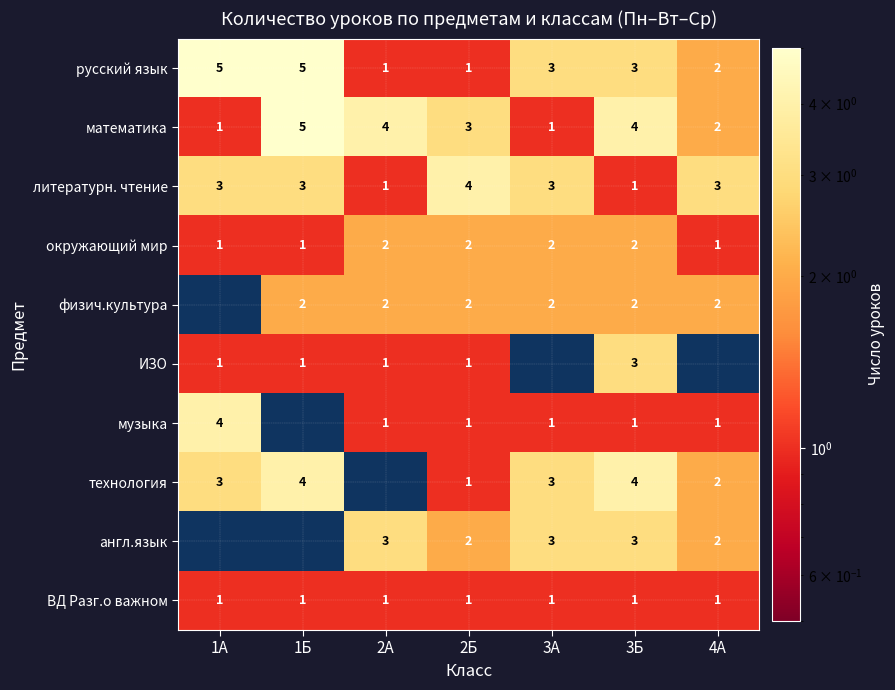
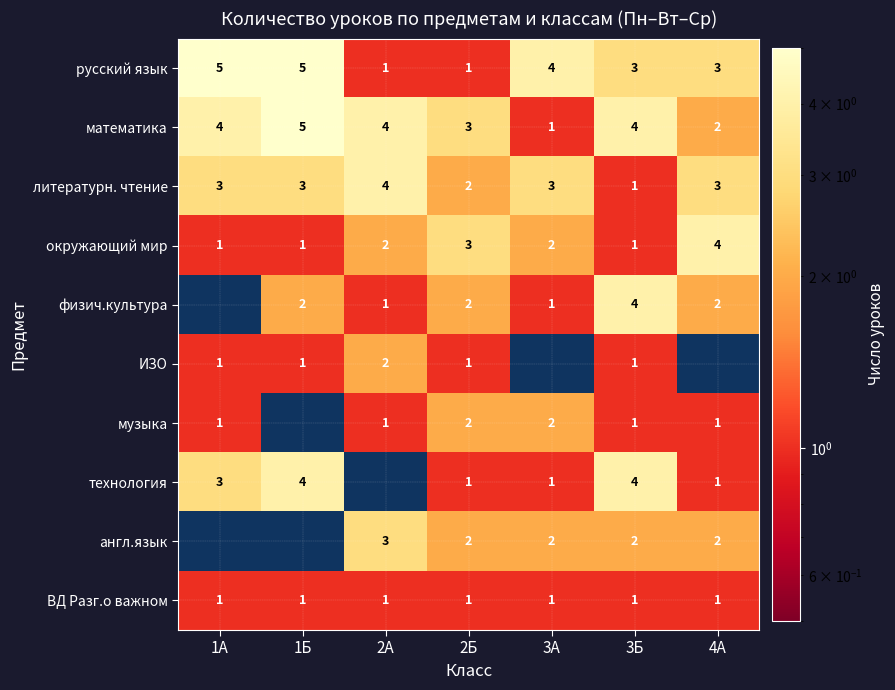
  {
    "русский язык": {
      "1А": 5,
      "1Б": 5,
      "2А": 1,
      "2Б": 1,
-     "3А": 3,
+     "3А": 4,
      "3Б": 3,
-     "4А": 2
+     "4А": 3
    },
    "математика": {
-     "1А": 1,
+     "1А": 4,
      "1Б": 5,
      "2А": 4,
      "2Б": 3,
      "3А": 1,
      "3Б": 4,
      "4А": 2
    },
    "литературн. чтение": {
      "1А": 3,
      "1Б": 3,
-     "2А": 1,
-     "2Б": 4,
+     "2А": 4,
+     "2Б": 2,
      "3А": 3,
      "3Б": 1,
      "4А": 3
    },
    "окружающий мир": {
      "1А": 1,
      "1Б": 1,
      "2А": 2,
-     "2Б": 2,
+     "2Б": 3,
      "3А": 2,
-     "3Б": 2,
-     "4А": 1
+     "3Б": 1,
+     "4А": 4
    },
    "физич.культура": {
      "1Б": 2,
-     "2А": 2,
+     "2А": 1,
      "2Б": 2,
-     "3А": 2,
-     "3Б": 2,
+     "3А": 1,
+     "3Б": 4,
      "4А": 2
    },
    "ИЗО": {
      "1А": 1,
      "1Б": 1,
-     "2А": 1,
+     "2А": 2,
      "2Б": 1,
-     "3Б": 3
+     "3Б": 1
    },
    "музыка": {
-     "1А": 4,
+     "1А": 1,
      "2А": 1,
-     "2Б": 1,
-     "3А": 1,
+     "2Б": 2,
+     "3А": 2,
      "3Б": 1,
      "4А": 1
    },
    "технология": {
      "1А": 3,
      "1Б": 4,
      "2Б": 1,
-     "3А": 3,
+     "3А": 1,
      "3Б": 4,
-     "4А": 2
+     "4А": 1
    },
    "англ.язык": {
      "2А": 3,
      "2Б": 2,
-     "3А": 3,
-     "3Б": 3,
+     "3А": 2,
+     "3Б": 2,
      "4А": 2
    },
    "ВД Разг.о важном": {
      "1А": 1,
      "1Б": 1,
      "2А": 1,
      "2Б": 1,
      "3А": 1,
      "3Б": 1,
      "4А": 1
    }
  }
